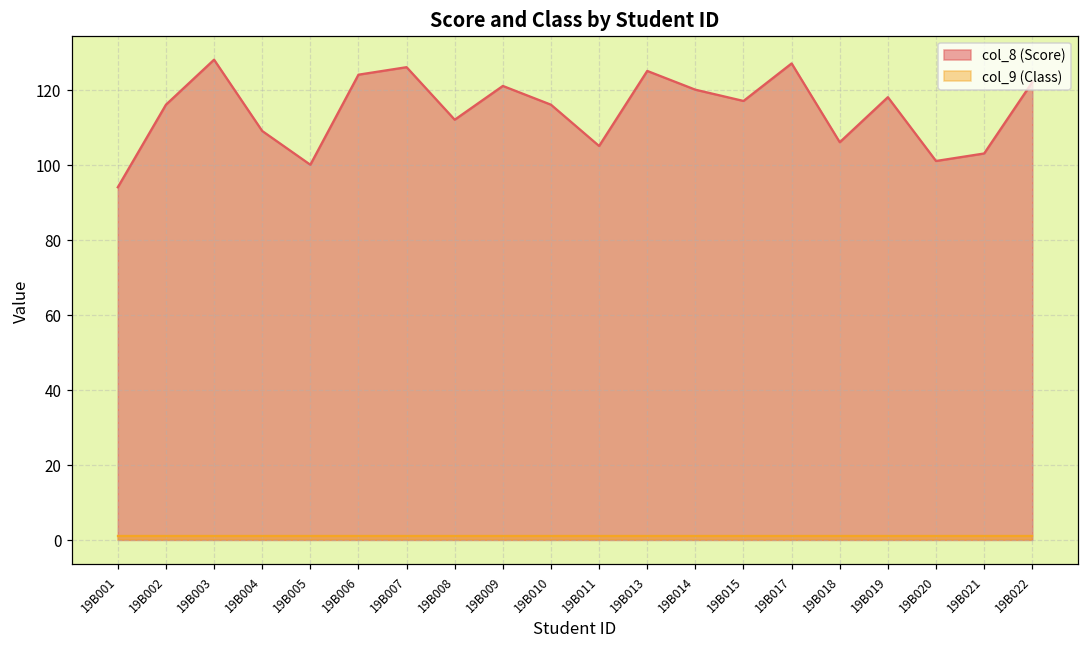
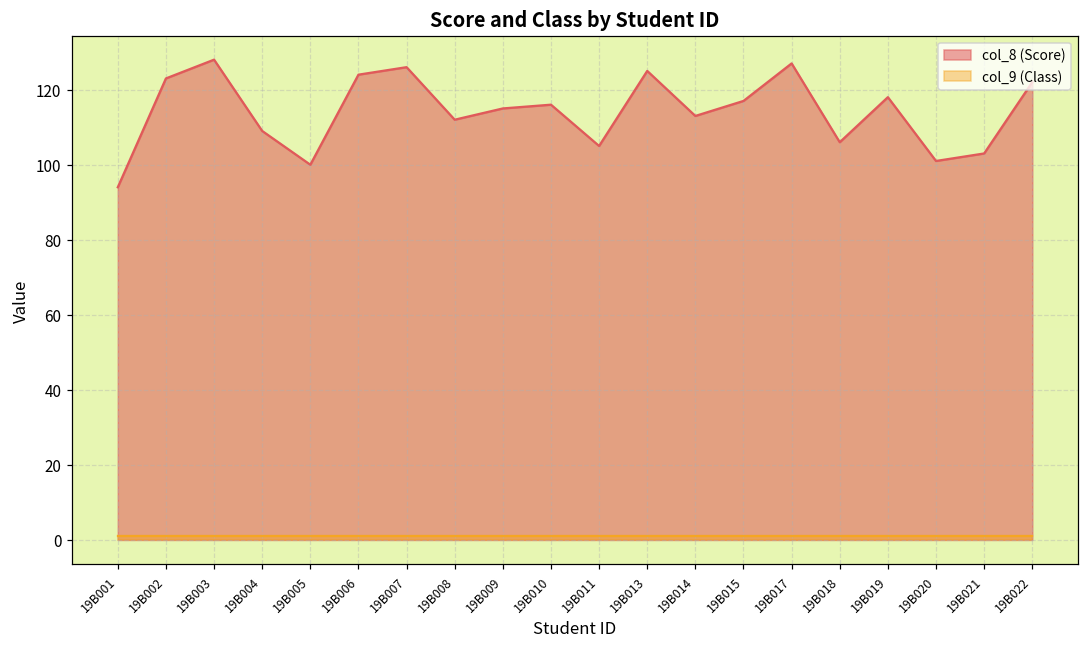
  {
    "col_8 (Score)": {
      "19B001": 94,
-     "19B002": 116,
+     "19B002": 123,
      "19B003": 128,
      "19B004": 109,
      "19B005": 100,
      "19B006": 124,
      "19B007": 126,
      "19B008": 112,
-     "19B009": 121,
+     "19B009": 115,
      "19B010": 116,
      "19B011": 105,
      "19B013": 125,
-     "19B014": 120,
+     "19B014": 113,
      "19B015": 117,
      "19B017": 127,
      "19B018": 106,
      "19B019": 118,
      "19B020": 101,
      "19B021": 103
    },
    "col_9 (Class)": {
      "19B001": 1,
      "19B002": 1,
      "19B003": 1,
      "19B004": 1,
      "19B005": 1,
      "19B006": 1,
      "19B007": 1,
      "19B008": 1,
      "19B009": 1,
      "19B010": 1,
      "19B011": 1,
      "19B013": 1,
      "19B014": 1,
      "19B015": 1,
      "19B017": 1,
      "19B018": 1,
      "19B019": 1,
      "19B020": 1,
      "19B021": 1,
      "19B022": 1
    }
  }
